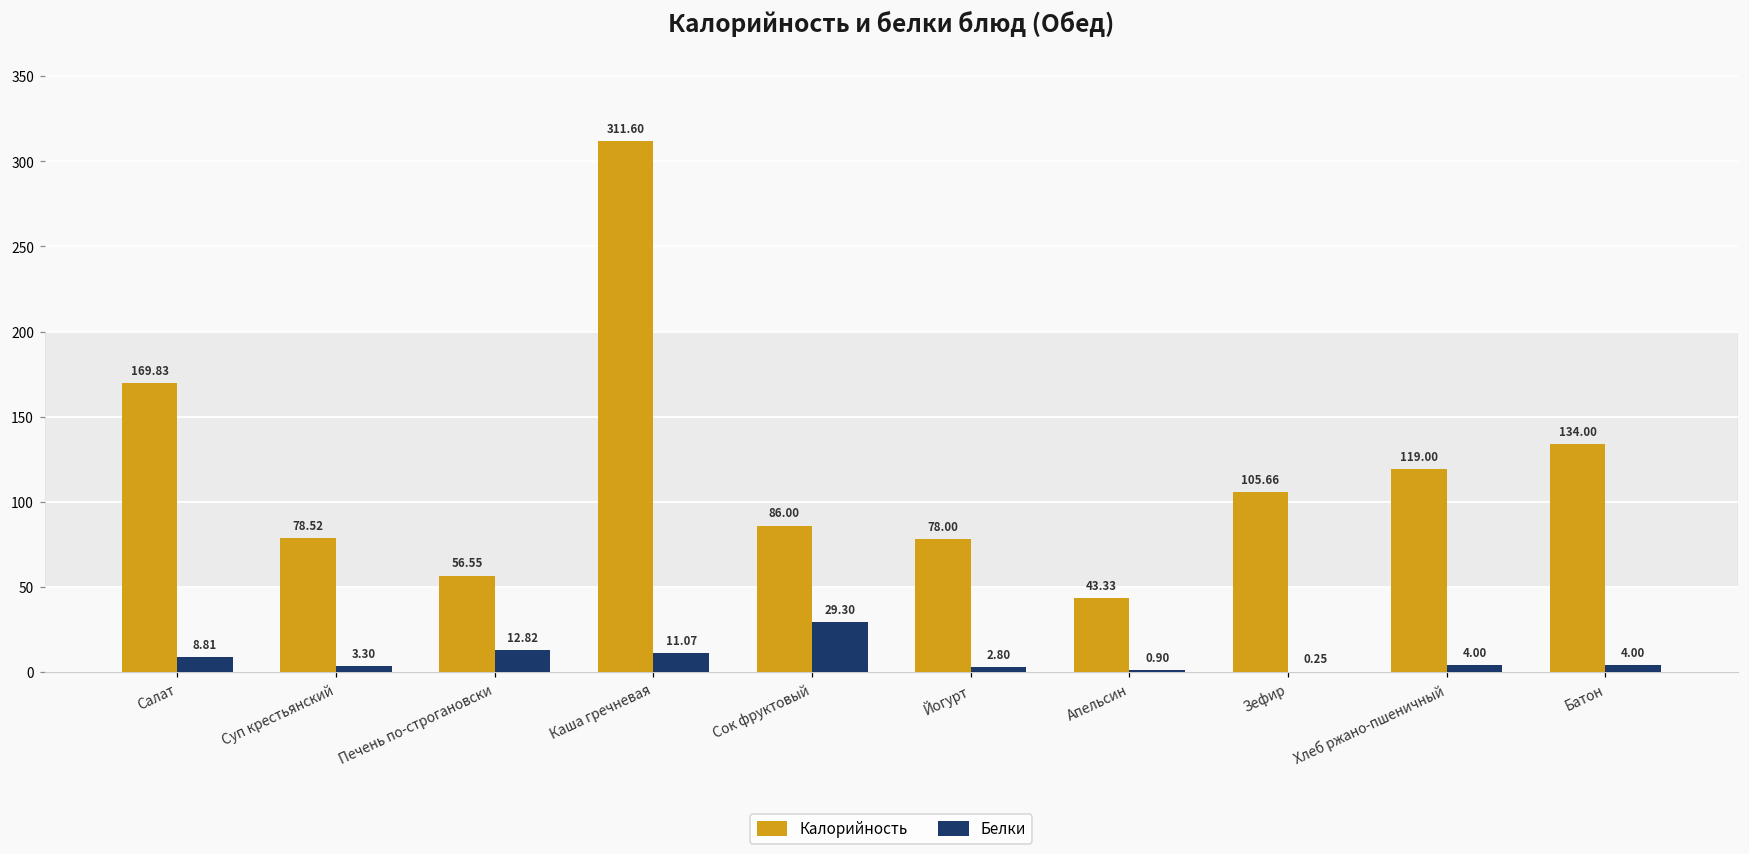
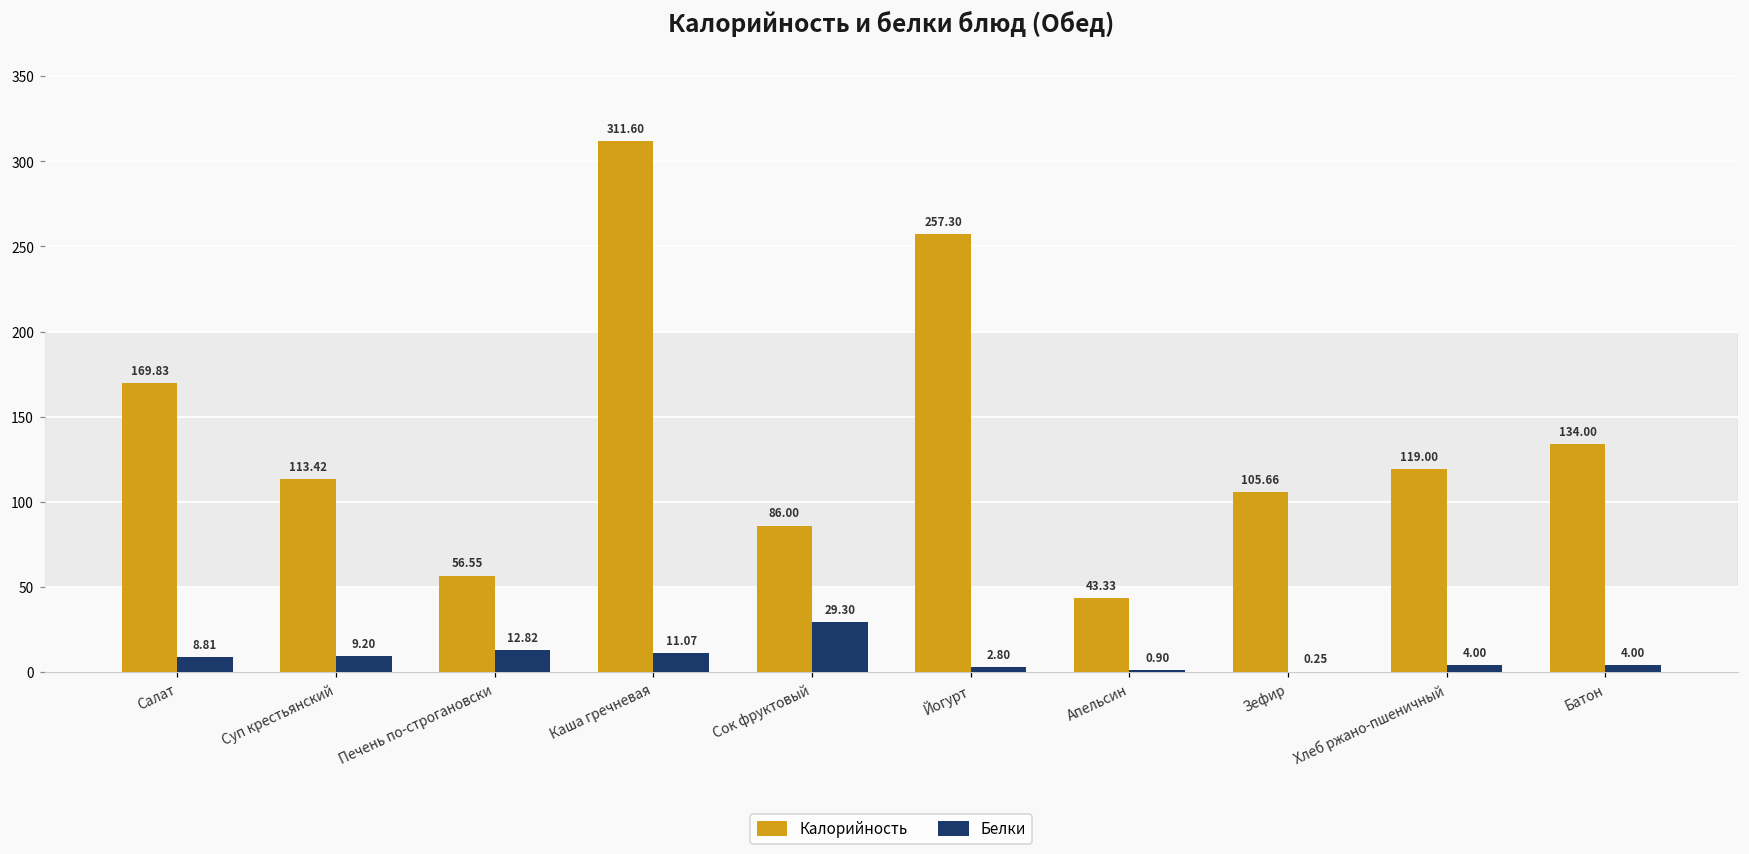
  {
    "Калорийность": {
      "Салат": 169.83,
-     "Суп крестьянский": 78.52,
+     "Суп крестьянский": 113.42,
      "Печень по-строгановски": 56.55,
      "Каша гречневая": 311.60,
      "Сок фруктовый": 86.00,
-     "Йогурт": 78.00,
+     "Йогурт": 257.30,
      "Апельсин": 43.33,
      "Зефир": 105.66,
      "Хлеб ржано-пшеничный": 119.00,
      "Батон": 134.00
    },
    "Белки": {
      "Салат": 8.81,
-     "Суп крестьянский": 3.30,
+     "Суп крестьянский": 9.20,
      "Печень по-строгановски": 12.82,
      "Каша гречневая": 11.07,
      "Сок фруктовый": 29.30,
      "Йогурт": 2.80,
      "Апельсин": 0.90,
      "Зефир": 0.25,
      "Хлеб ржано-пшеничный": 4.00,
      "Батон": 4.00
    }
  }
